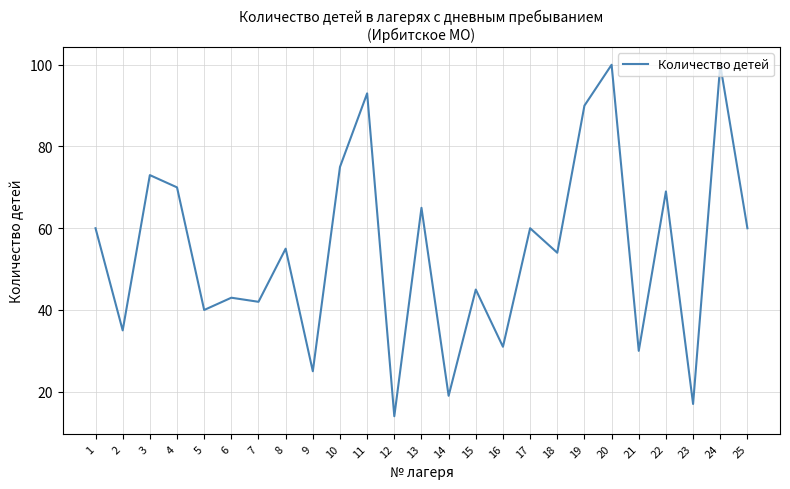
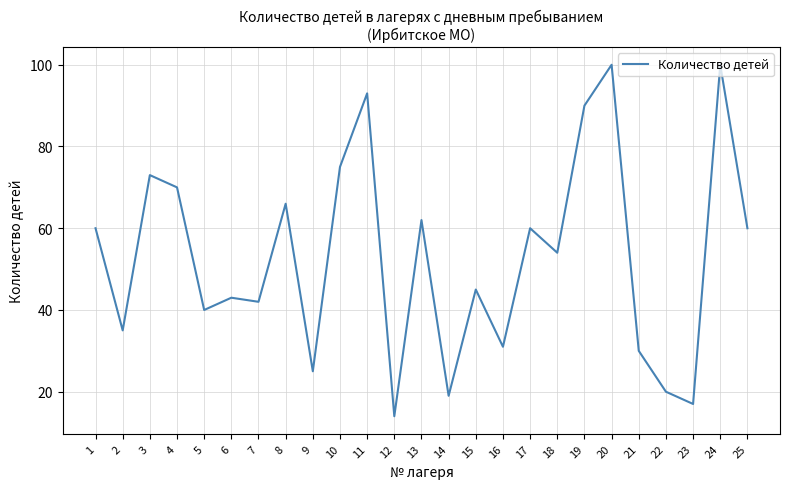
  {
    "1": 60,
    "2": 35,
    "3": 73,
    "4": 70,
    "5": 40,
    "6": 43,
    "7": 42,
-   "8": 55,
+   "8": 66,
    "9": 25,
    "10": 75,
    "11": 93,
    "12": 14,
-   "13": 65,
+   "13": 62,
    "14": 19,
    "15": 45,
    "16": 31,
    "17": 60,
    "18": 54,
    "19": 90,
    "20": 100,
    "21": 30,
-   "22": 69,
+   "22": 20,
    "23": 17,
    "25": 60
  }
